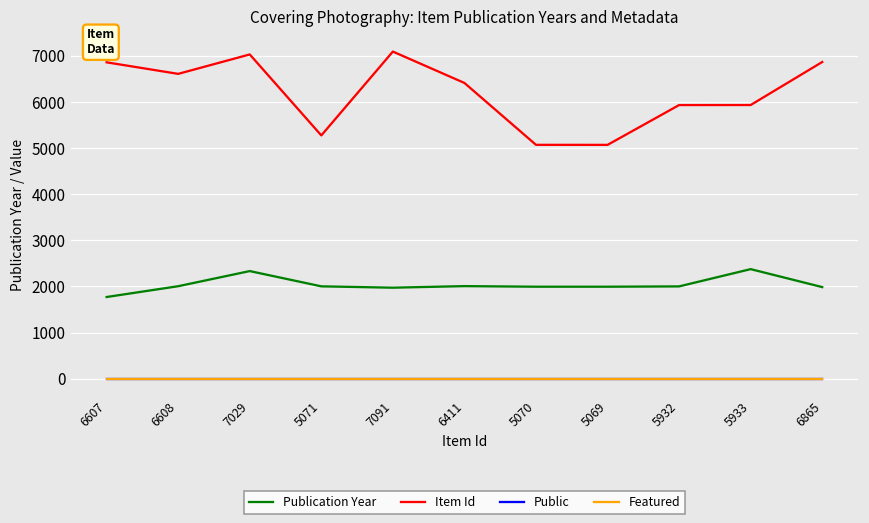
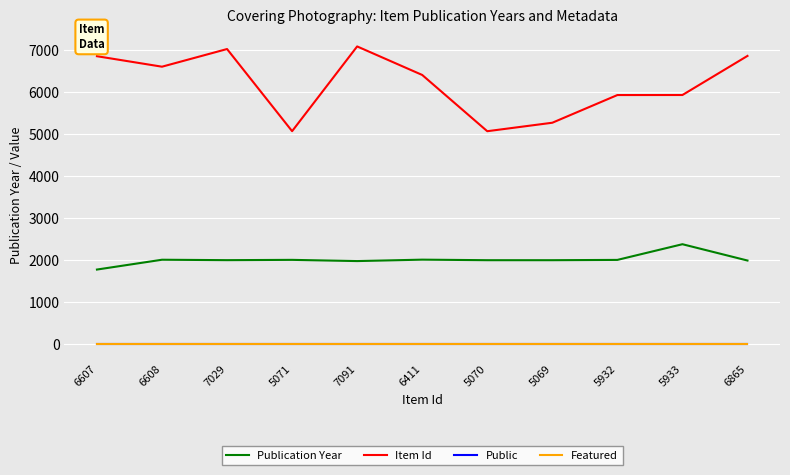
  {
    "Publication Year": {
      "6607": 1800,
      "6608": 2000,
-     "7029": 2300,
+     "7029": 2000,
      "5071": 2000,
      "7091": 2000,
      "6411": 2000,
      "5070": 2000,
      "5069": 2000,
      "5932": 2000,
      "5933": 2400,
      "6865": 2000
    },
    "Item Id": {
      "6607": 6900,
      "6608": 6600,
      "7029": 7000,
-     "5071": 5300,
+     "5071": 5100,
      "7091": 7100,
      "6411": 6400,
      "5070": 5100,
-     "5069": 5100,
+     "5069": 5300,
      "5932": 5900,
      "5933": 5900,
      "6865": 6900
    },
    "Featured": {
      "6607": 0,
      "6608": 0,
      "7029": 0,
      "5071": 0,
      "7091": 0,
      "6411": 0,
      "5070": 0,
      "5069": 0,
      "5932": 0,
      "5933": 0,
      "6865": 0
    }
  }
